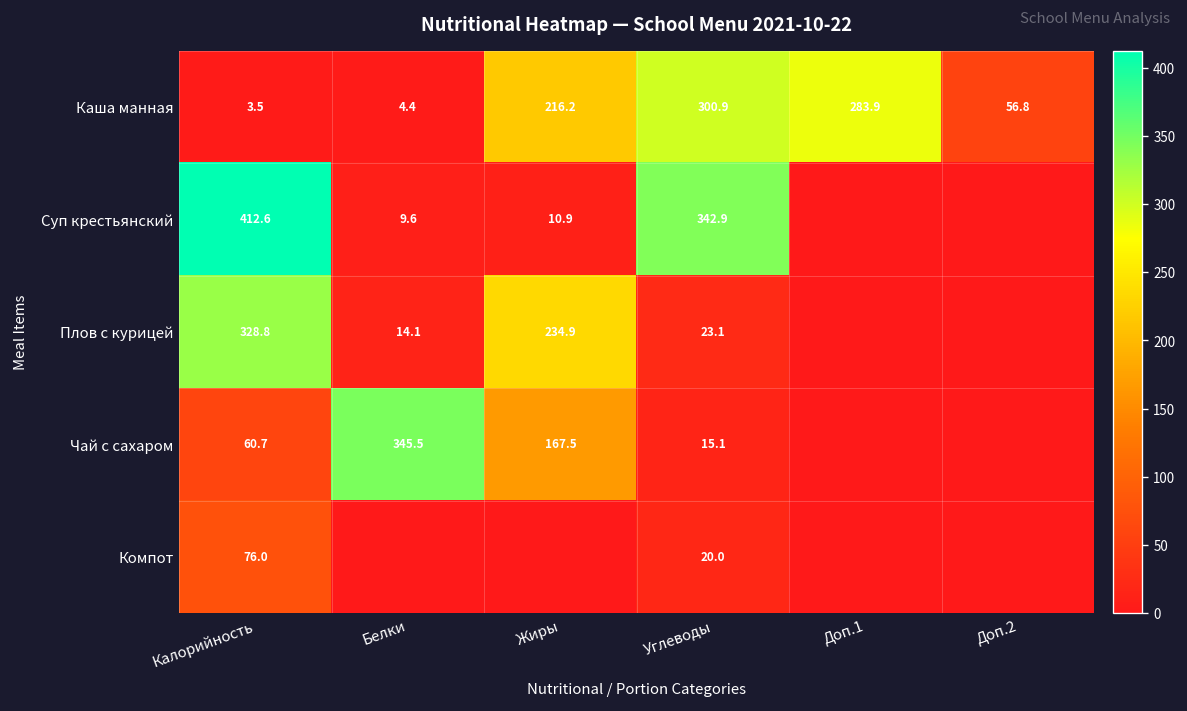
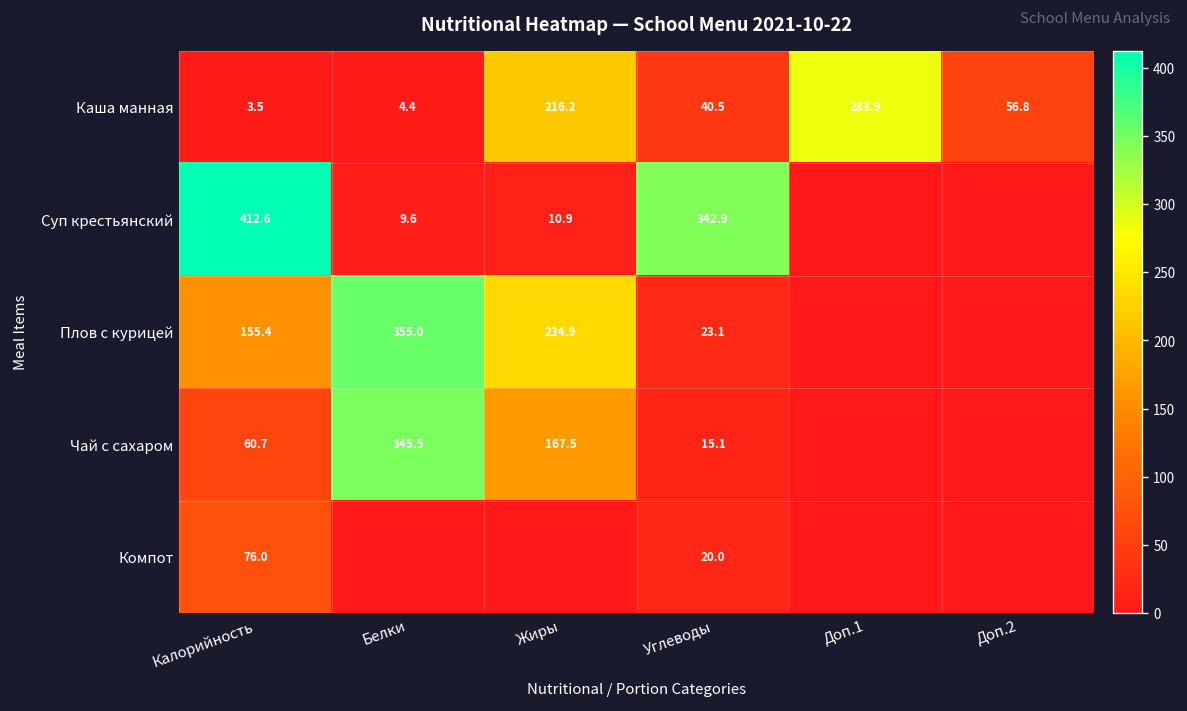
  {
    "Каша манная": {
      "Калорийность": 3.5,
      "Белки": 4.4,
      "Жиры": 216.2,
-     "Углеводы": 300.9,
+     "Углеводы": 40.5,
      "Доп.1": 283.9,
      "Доп.2": 56.8
    },
    "Суп крестьянский": {
      "Калорийность": 412.6,
      "Белки": 9.6,
      "Жиры": 10.9,
      "Углеводы": 342.9
    },
    "Плов с курицей": {
-     "Калорийность": 328.8,
-     "Белки": 14.1,
+     "Калорийность": 155.4,
+     "Белки": 355.0,
      "Жиры": 234.9,
      "Углеводы": 23.1
    },
    "Чай с сахаром": {
      "Калорийность": 60.7,
      "Белки": 345.5,
      "Жиры": 167.5,
      "Углеводы": 15.1
    },
    "Компот": {
      "Калорийность": 76.0,
      "Углеводы": 20.0
    }
  }
